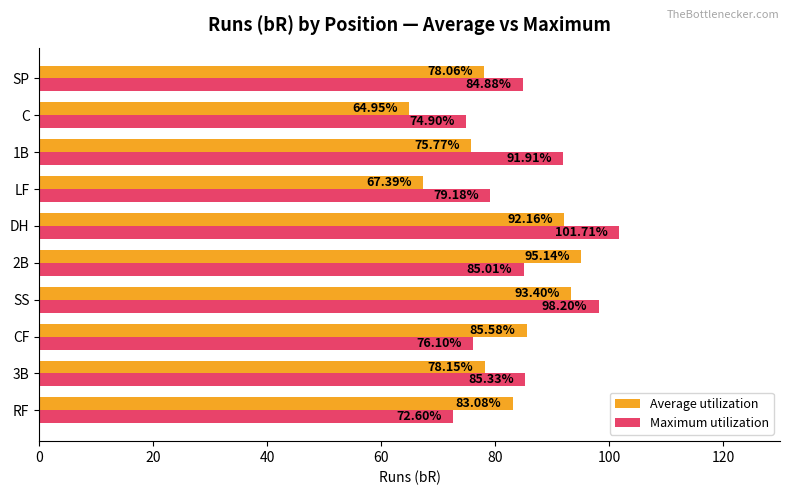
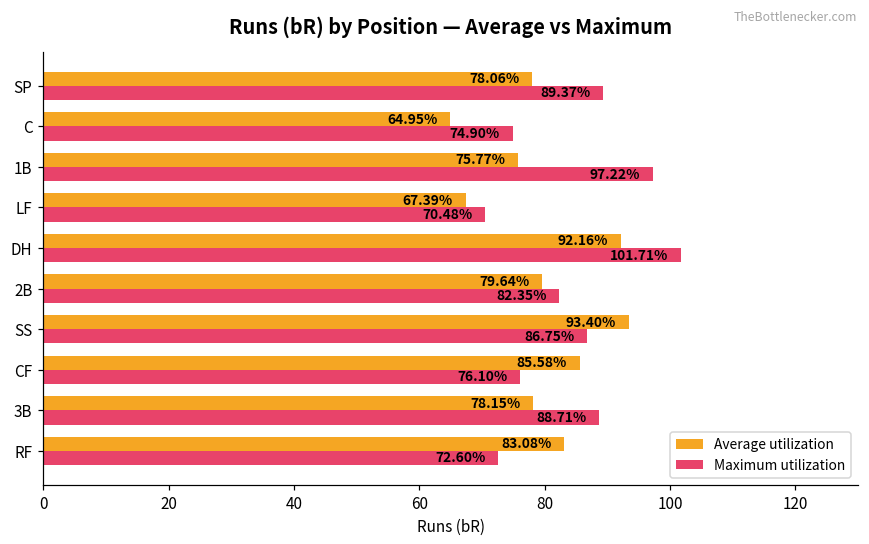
  {
    "Average utilization": {
      "SP": "78.06%",
      "C": "64.95%",
      "1B": "75.77%",
      "LF": "67.39%",
      "DH": "92.16%",
-     "2B": "95.14%",
+     "2B": "79.64%",
      "SS": "93.40%",
      "CF": "85.58%",
      "3B": "78.15%",
      "RF": "83.08%"
    },
    "Maximum utilization": {
-     "SP": "84.88%",
+     "SP": "89.37%",
      "C": "74.90%",
-     "1B": "91.91%",
-     "LF": "79.18%",
+     "1B": "97.22%",
+     "LF": "70.48%",
      "DH": "101.71%",
-     "2B": "85.01%",
-     "SS": "98.20%",
+     "2B": "82.35%",
+     "SS": "86.75%",
      "CF": "76.10%",
-     "3B": "85.33%",
+     "3B": "88.71%",
      "RF": "72.60%"
    }
  }
